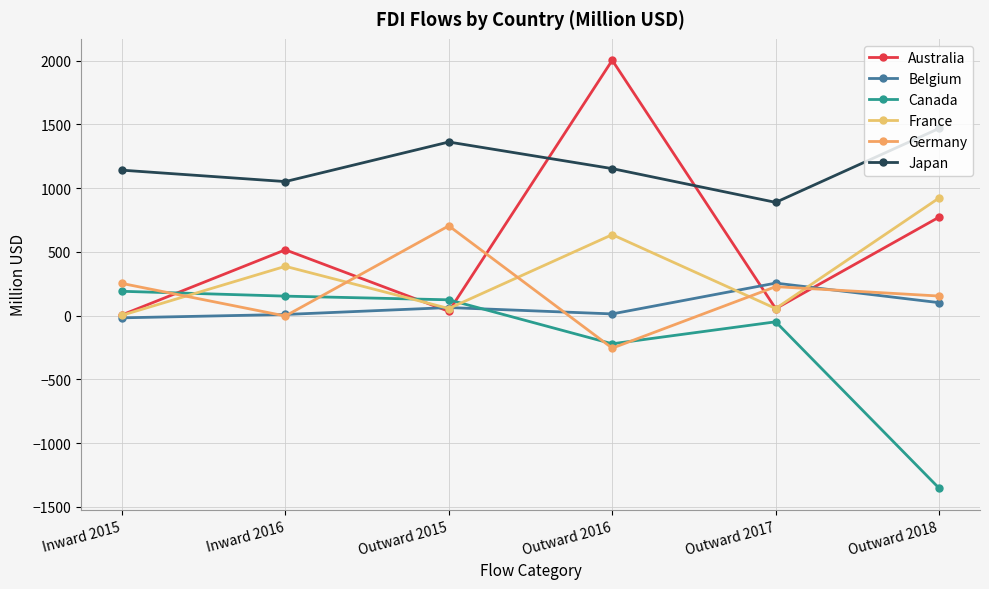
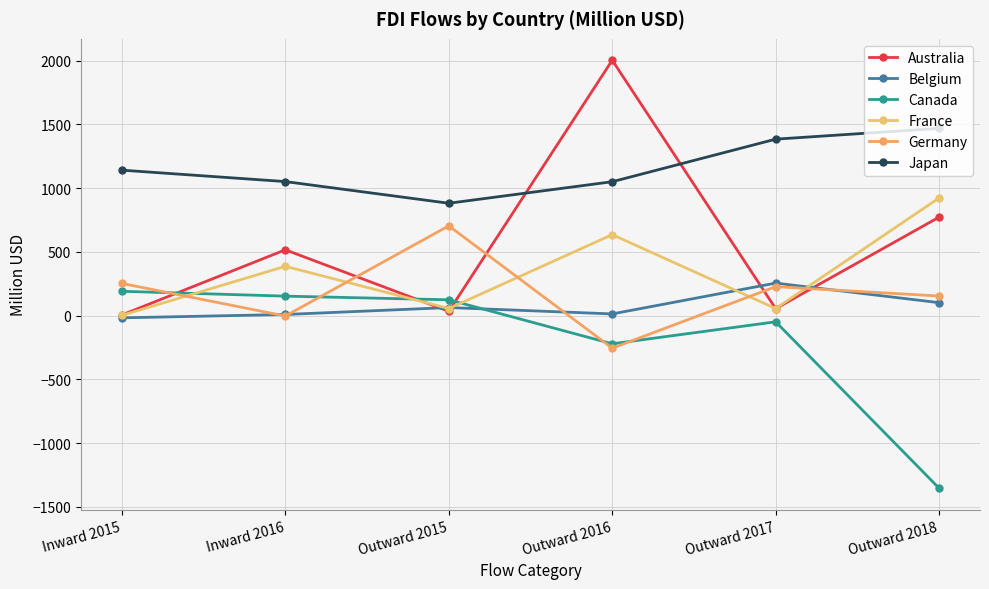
  {
    "Australia": {
      "Inward 2016": 520,
      "Outward 2015": 30,
      "Outward 2016": 2000,
      "Outward 2018": 770
    },
    "Japan": {
      "Inward 2015": 1140,
      "Inward 2016": 1050,
-     "Outward 2015": 1360,
-     "Outward 2016": 1150,
-     "Outward 2017": 890
+     "Outward 2015": 880,
+     "Outward 2016": 1050,
+     "Outward 2017": 1380
    }
  }
